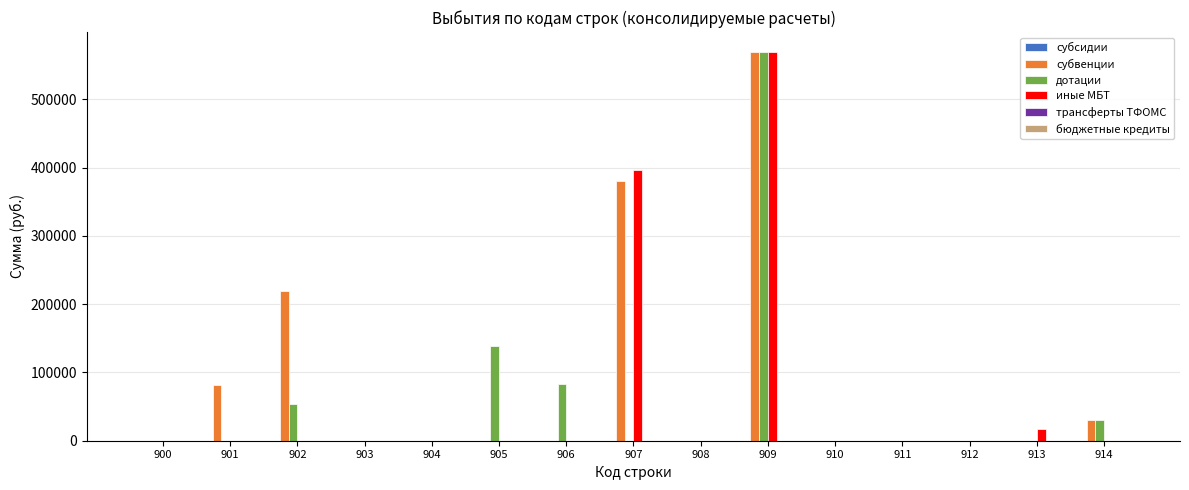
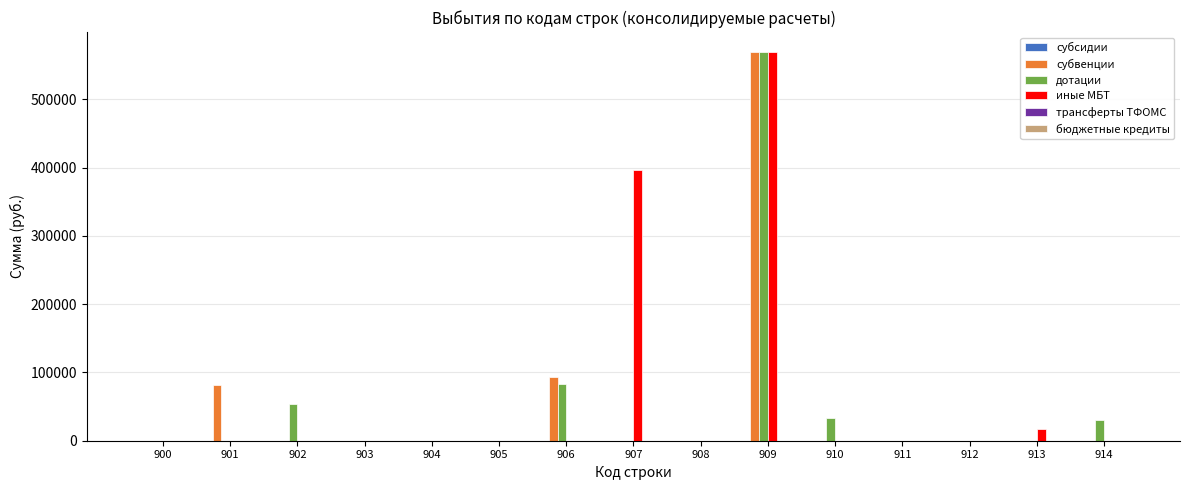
  {
    "субсидии": {
      "900": 0,
      "901": 0,
      "902": 0,
      "903": 0,
      "904": 0,
      "905": 0,
      "906": 0,
      "907": 0,
      "908": 0,
      "909": 0,
      "910": 0,
      "911": 0,
      "912": 0,
      "913": 0,
      "914": 0
    },
    "субвенции": {
      "900": 0,
      "901": 80000,
-     "902": 220000,
+     "902": 0,
      "903": 0,
      "904": 0,
      "905": 0,
-     "906": 0,
-     "907": 380000,
+     "906": 90000,
+     "907": 0,
      "908": 0,
      "909": 570000,
      "910": 0,
      "911": 0,
      "912": 0,
      "913": 0,
-     "914": 30000
+     "914": 0
    },
    "дотации": {
      "900": 0,
      "901": 0,
      "902": 50000,
      "903": 0,
      "904": 0,
-     "905": 140000,
+     "905": 0,
      "906": 80000,
      "907": 0,
      "908": 0,
      "909": 570000,
-     "910": 0,
+     "910": 30000,
      "911": 0,
      "912": 0,
      "913": 0,
      "914": 30000
    },
    "иные МБТ": {
      "900": 0,
      "901": 0,
      "902": 0,
      "903": 0,
      "904": 0,
      "905": 0,
      "906": 0,
      "907": 400000,
      "908": 0,
      "909": 570000,
      "910": 0,
      "911": 0,
      "912": 0,
      "913": 20000,
      "914": 0
    },
    "трансферты ТФОМС": {
      "900": 0,
      "901": 0,
      "902": 0,
      "903": 0,
      "904": 0,
      "905": 0,
      "906": 0,
      "907": 0,
      "908": 0,
      "909": 0,
      "910": 0,
      "911": 0,
      "912": 0,
      "913": 0,
      "914": 0
    },
    "бюджетные кредиты": {
      "900": 0,
      "901": 0,
      "902": 0,
      "903": 0,
      "904": 0,
      "905": 0,
      "906": 0,
      "907": 0,
      "908": 0,
      "909": 0,
      "910": 0,
      "911": 0,
      "912": 0,
      "913": 0,
      "914": 0
    }
  }
